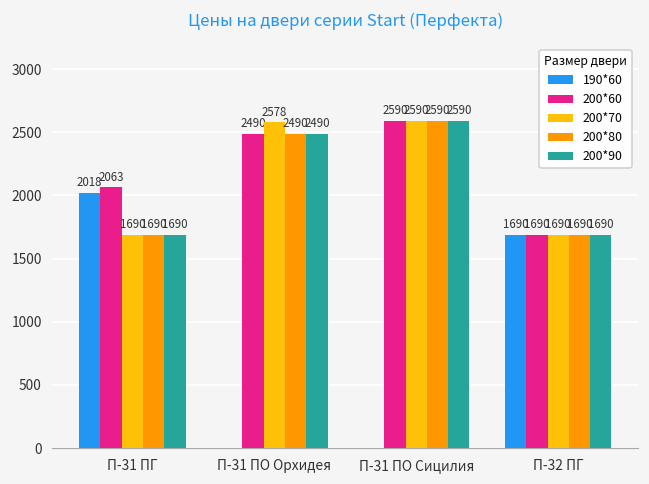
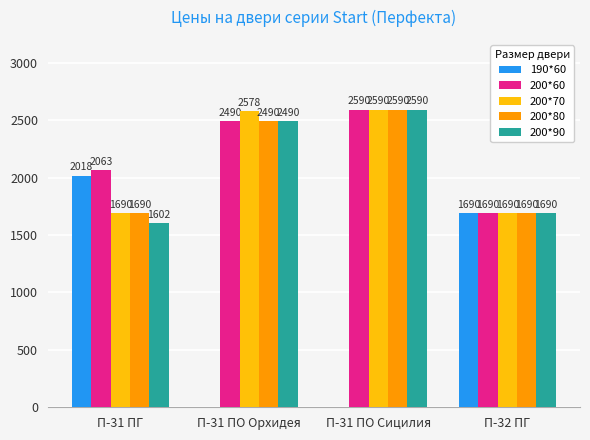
  {
    "190*60": {
      "П-31 ПГ": 2018
    },
    "200*60": {
      "П-31 ПГ": 2063,
      "П-31 ПО Орхидея": 2490
    },
    "200*90": {
-     "П-31 ПГ": 1690
+     "П-31 ПГ": 1602
    }
  }
